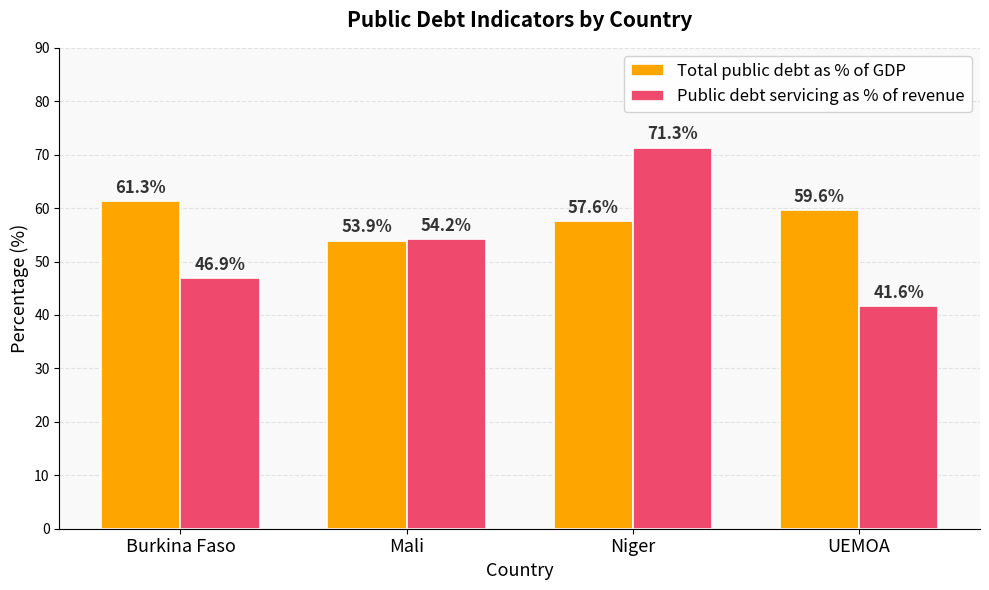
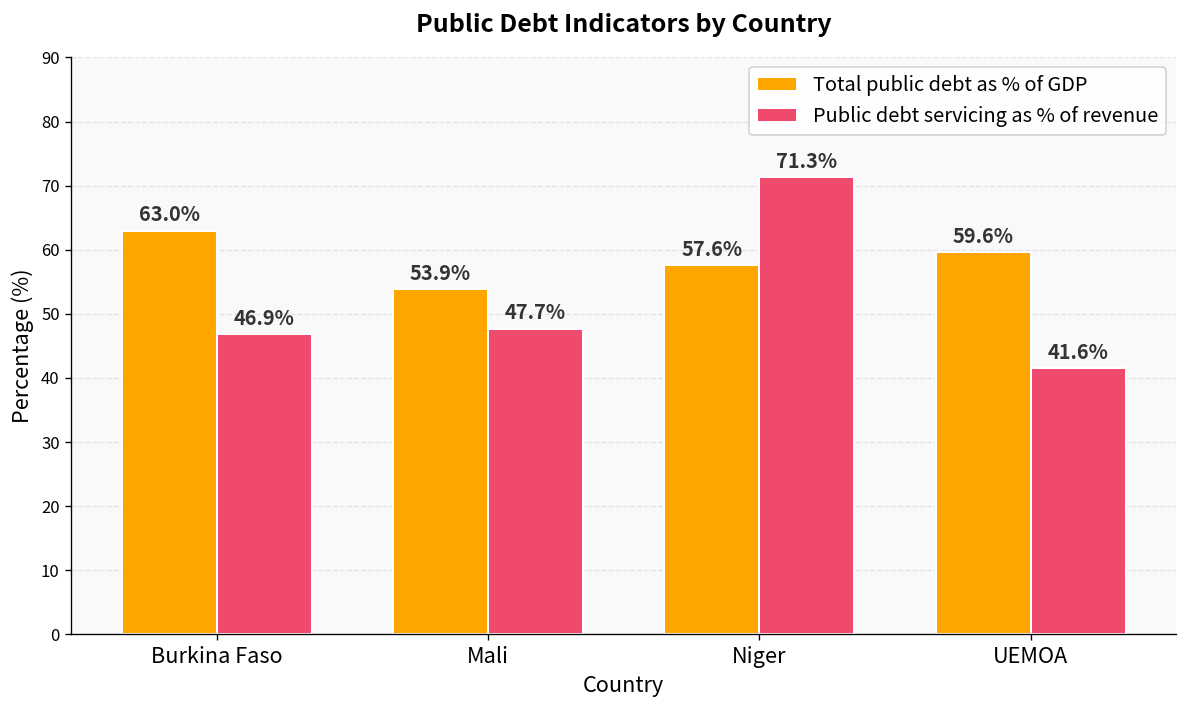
  {
    "Total public debt as % of GDP": {
-     "Burkina Faso": "61.3%",
+     "Burkina Faso": "63.0%",
      "Mali": "53.9%",
      "Niger": "57.6%",
      "UEMOA": "59.6%"
    },
    "Public debt servicing as % of revenue": {
      "Burkina Faso": "46.9%",
-     "Mali": "54.2%",
+     "Mali": "47.7%",
      "Niger": "71.3%",
      "UEMOA": "41.6%"
    }
  }
